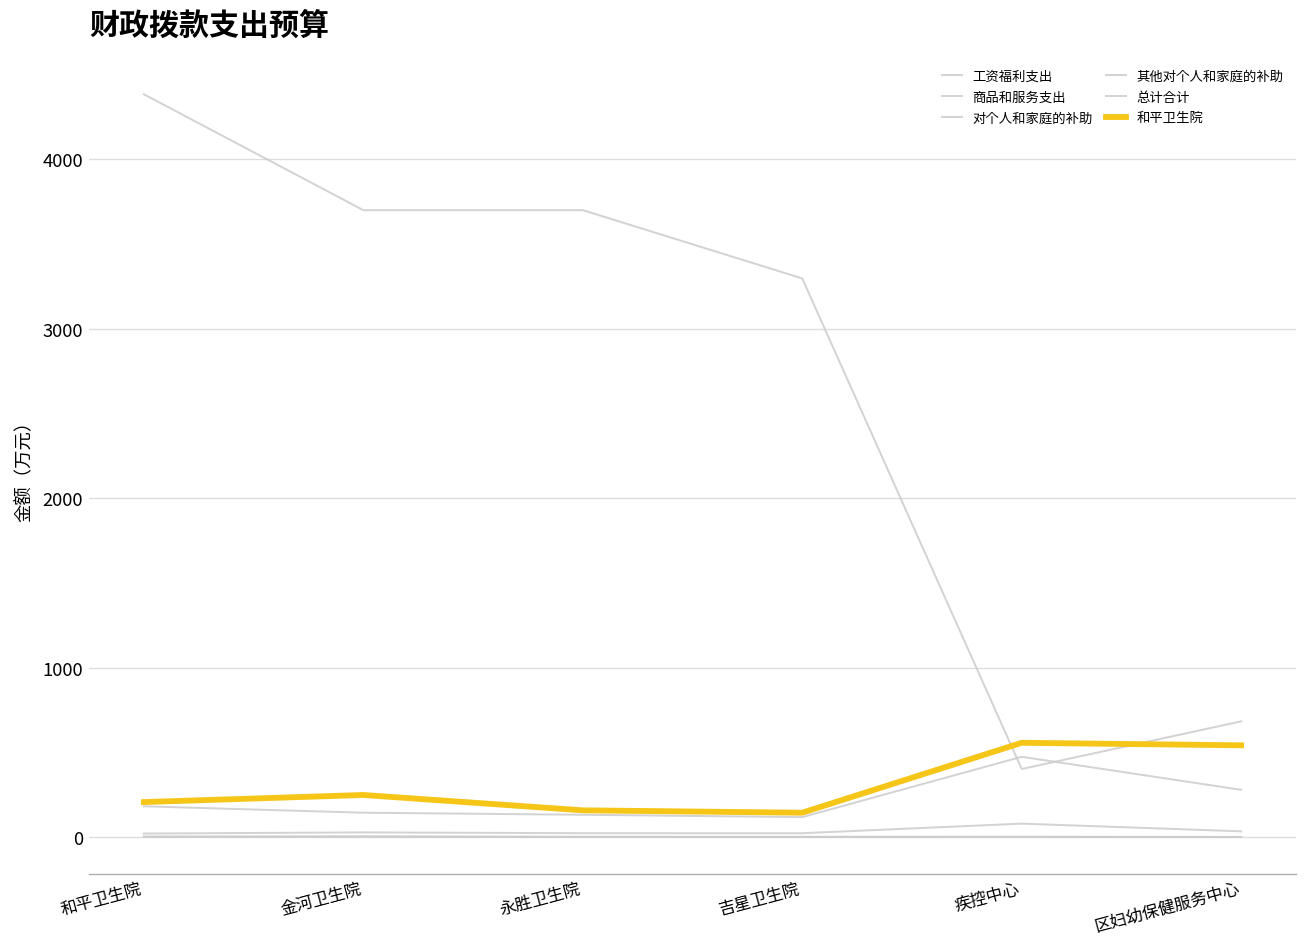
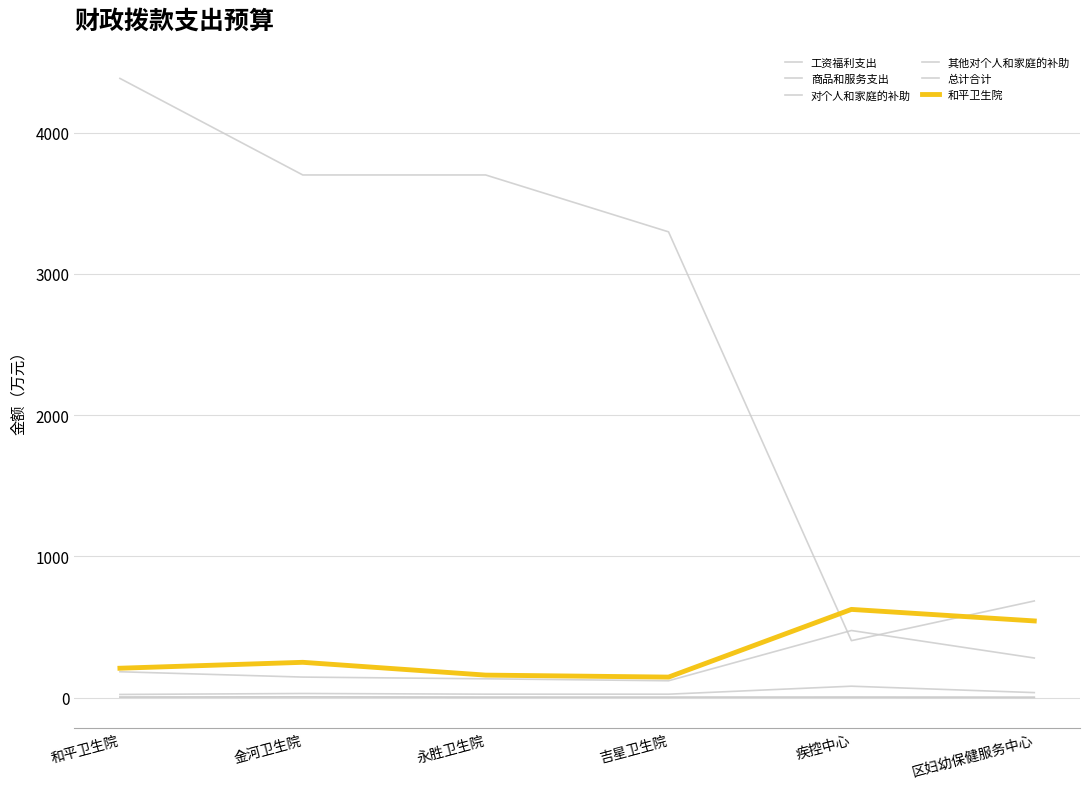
  {
    "和平卫生院": {
      "和平卫生院": 210,
      "金河卫生院": 250,
      "永胜卫生院": 160,
      "吉星卫生院": 140,
-     "疾控中心": 560,
+     "疾控中心": 620,
      "区妇幼保健服务中心": 540
    }
  }
